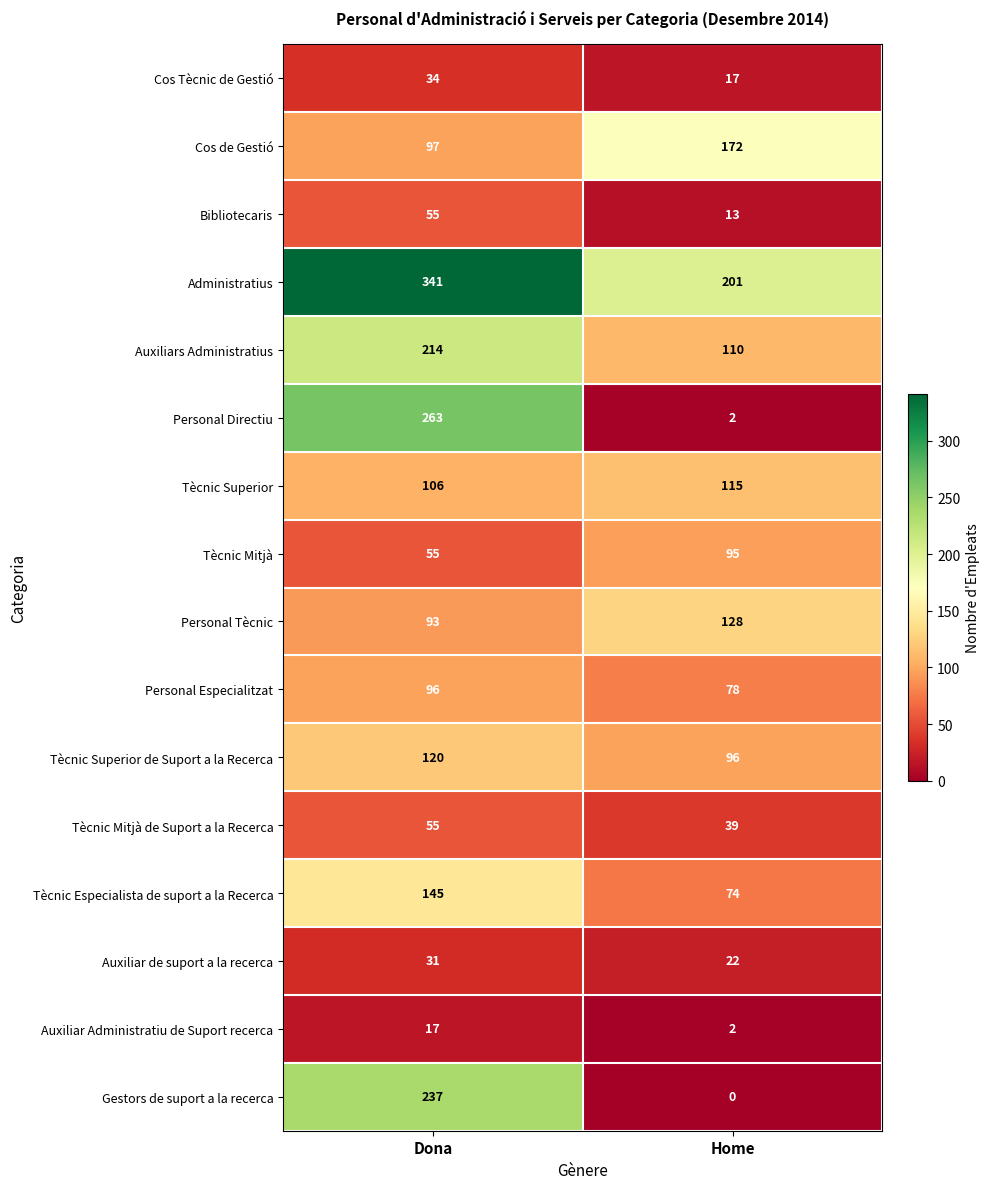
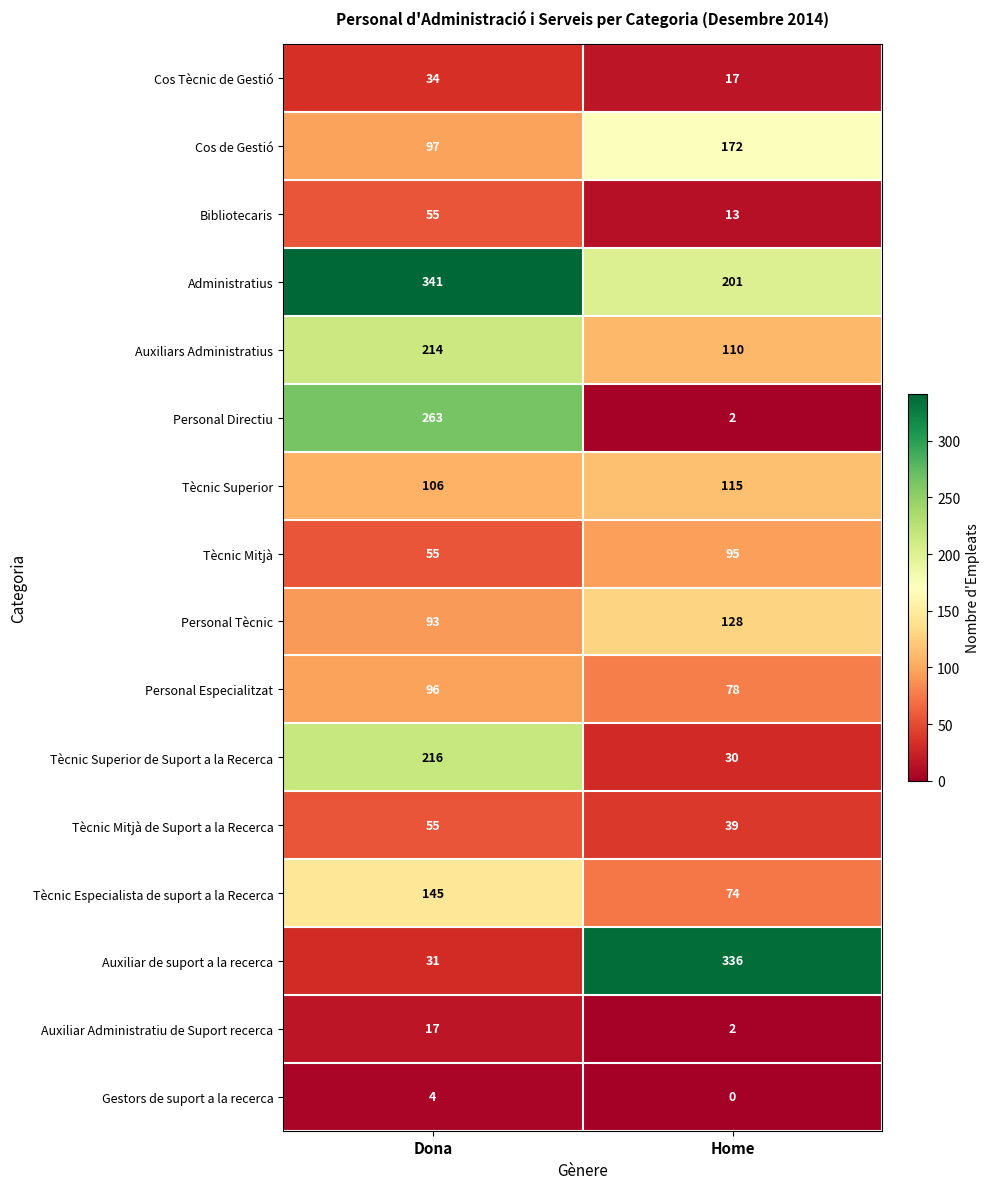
  {
    "Cos Tècnic de Gestió": {
      "Dona": 34,
      "Home": 17
    },
    "Cos de Gestió": {
      "Dona": 97,
      "Home": 172
    },
    "Bibliotecaris": {
      "Dona": 55,
      "Home": 13
    },
    "Administratius": {
      "Dona": 341,
      "Home": 201
    },
    "Auxiliars Administratius": {
      "Dona": 214,
      "Home": 110
    },
    "Personal Directiu": {
      "Dona": 263,
      "Home": 2
    },
    "Tècnic Superior": {
      "Dona": 106,
      "Home": 115
    },
    "Tècnic Mitjà": {
      "Dona": 55,
      "Home": 95
    },
    "Personal Tècnic": {
      "Dona": 93,
      "Home": 128
    },
    "Personal Especialitzat": {
      "Dona": 96,
      "Home": 78
    },
    "Tècnic Superior de Suport a la Recerca": {
-     "Dona": 120,
-     "Home": 96
+     "Dona": 216,
+     "Home": 30
    },
    "Tècnic Mitjà de Suport a la Recerca": {
      "Dona": 55,
      "Home": 39
    },
    "Tècnic Especialista de suport a la Recerca": {
      "Dona": 145,
      "Home": 74
    },
    "Auxiliar de suport a la recerca": {
      "Dona": 31,
-     "Home": 22
+     "Home": 336
    },
    "Auxiliar Administratiu de Suport recerca": {
      "Dona": 17,
      "Home": 2
    },
    "Gestors de suport a la recerca": {
-     "Dona": 237,
+     "Dona": 4,
      "Home": 0
    }
  }
